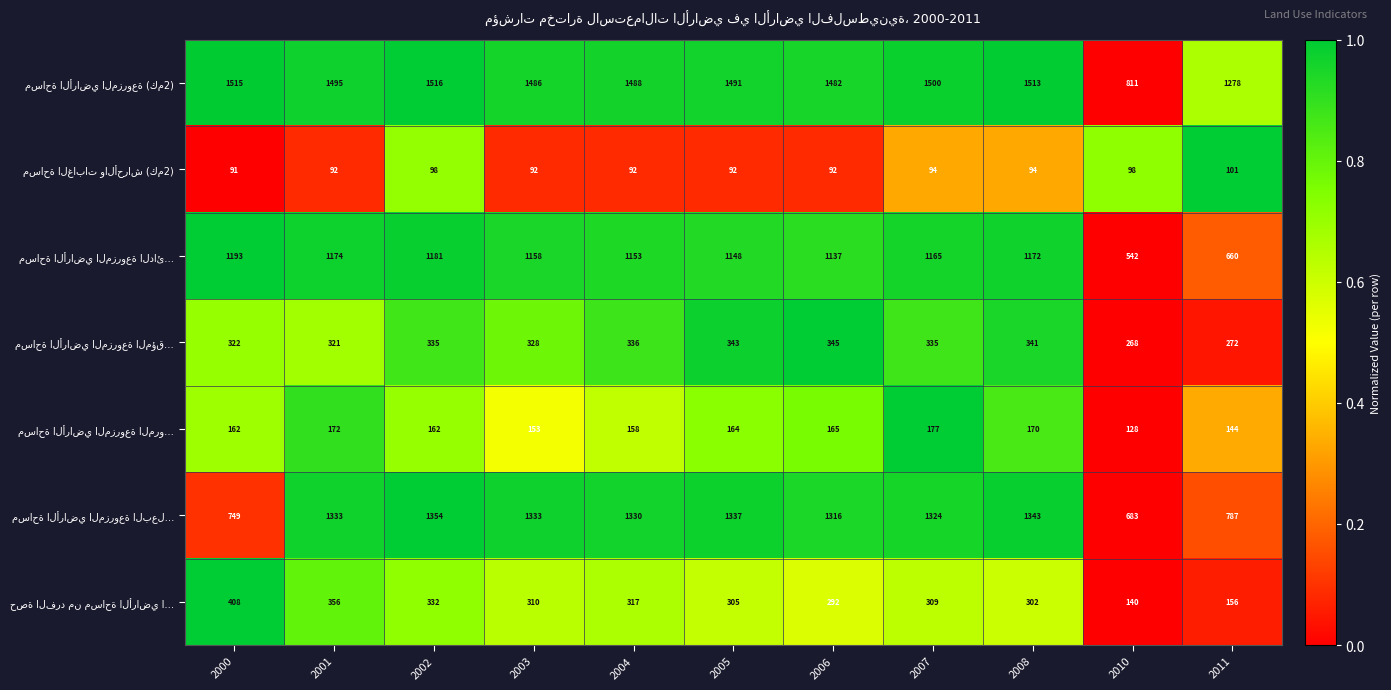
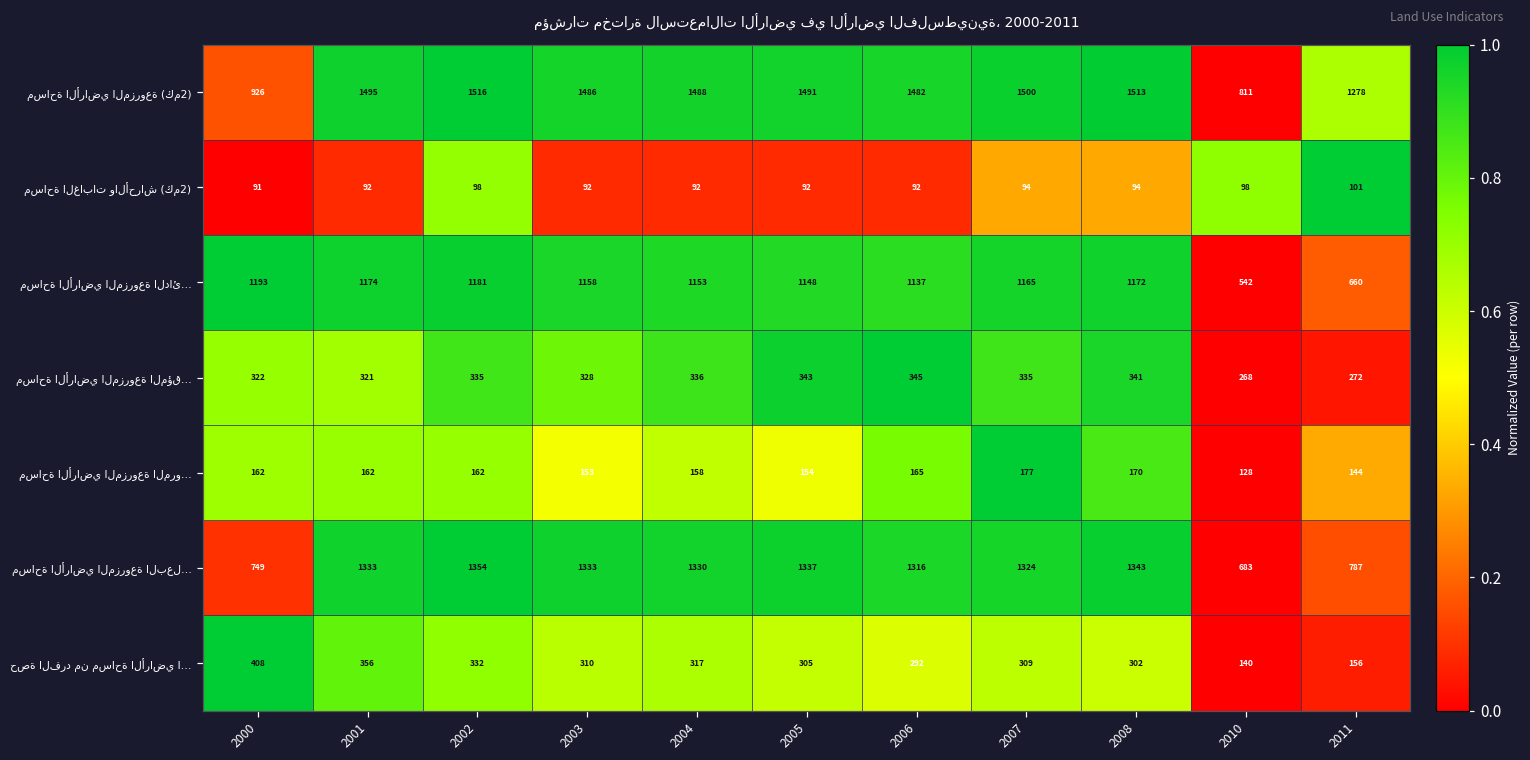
  {
    "مساحة الأراضي المزروعة (كم2)": {
-     "2000": 1515,
+     "2000": 926,
      "2001": 1495,
      "2002": 1516,
      "2003": 1486,
      "2004": 1488,
      "2005": 1491,
      "2006": 1482,
      "2007": 1500,
      "2008": 1513,
      "2010": 811,
      "2011": 1278
    },
    "مساحة الغابات والأحراش (كم2)": {
      "2000": 91,
      "2001": 92,
      "2002": 98,
      "2003": 92,
      "2004": 92,
      "2005": 92,
      "2006": 92,
      "2007": 94,
      "2008": 94,
      "2010": 98,
      "2011": 101
    },
    "مساحة الأراضي المزروعة الدائ…": {
      "2000": 1193,
      "2001": 1174,
      "2002": 1181,
      "2003": 1158,
      "2004": 1153,
      "2005": 1148,
      "2006": 1137,
      "2007": 1165,
      "2008": 1172,
      "2010": 542,
      "2011": 660
    },
    "مساحة الأراضي المزروعة المؤق…": {
      "2000": 322,
      "2001": 321,
      "2002": 335,
      "2003": 328,
      "2004": 336,
      "2005": 343,
      "2006": 345,
      "2007": 335,
      "2008": 341,
      "2010": 268,
      "2011": 272
    },
    "مساحة الأراضي المزروعة المرو…": {
      "2000": 162,
-     "2001": 172,
+     "2001": 162,
      "2002": 162,
      "2003": 153,
      "2004": 158,
-     "2005": 164,
+     "2005": 154,
      "2006": 165,
      "2007": 177,
      "2008": 170,
      "2010": 128,
      "2011": 144
    },
    "مساحة الأراضي المزروعة البعل…": {
      "2000": 749,
      "2001": 1333,
      "2002": 1354,
      "2003": 1333,
      "2004": 1330,
      "2005": 1337,
      "2006": 1316,
      "2007": 1324,
      "2008": 1343,
      "2010": 683,
      "2011": 787
    },
    "حصة الفرد من مساحة الأراضي ا…": {
      "2000": 408,
      "2001": 356,
      "2002": 332,
      "2003": 310,
      "2004": 317,
      "2005": 305,
      "2006": 292,
      "2007": 309,
      "2008": 302,
      "2010": 140,
      "2011": 156
    }
  }
